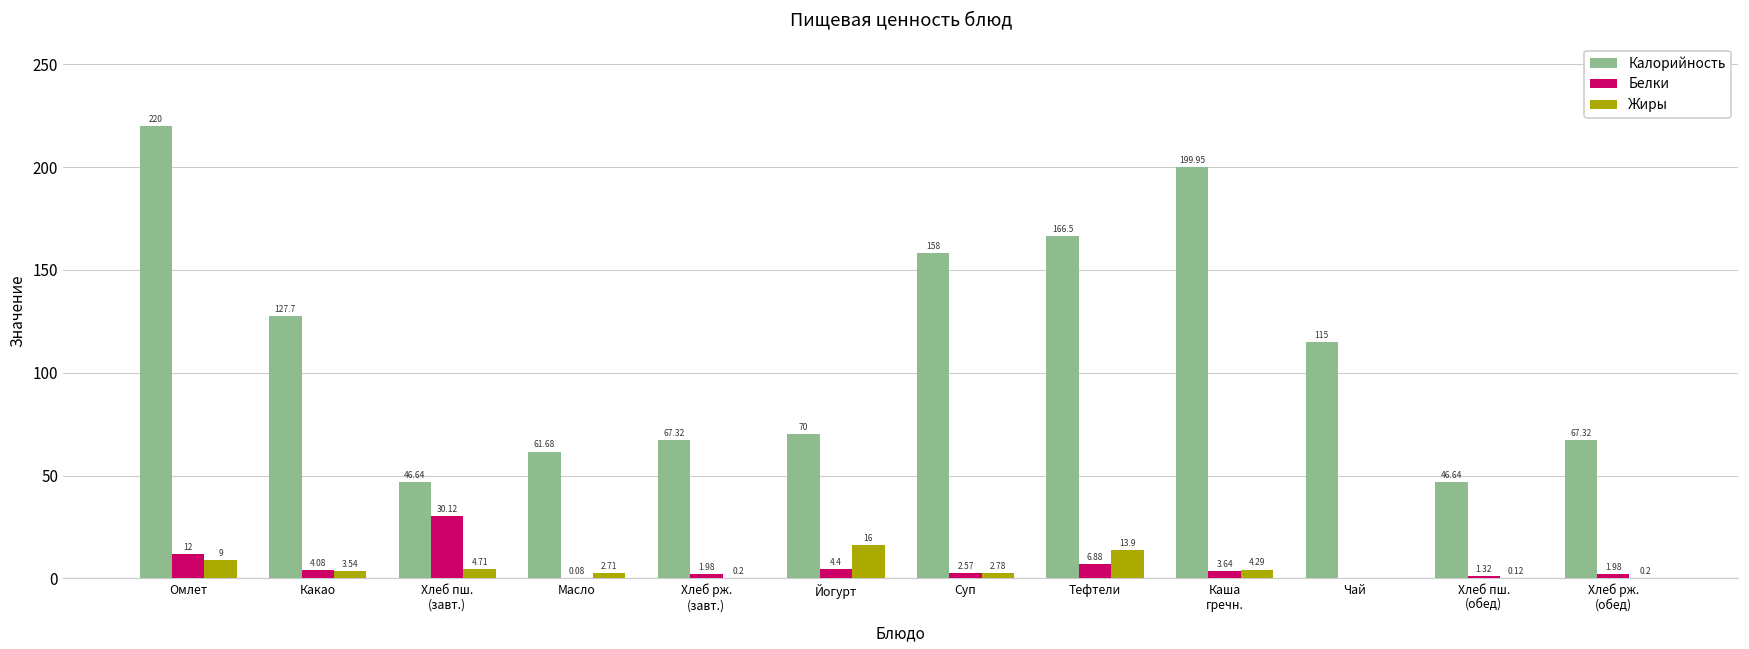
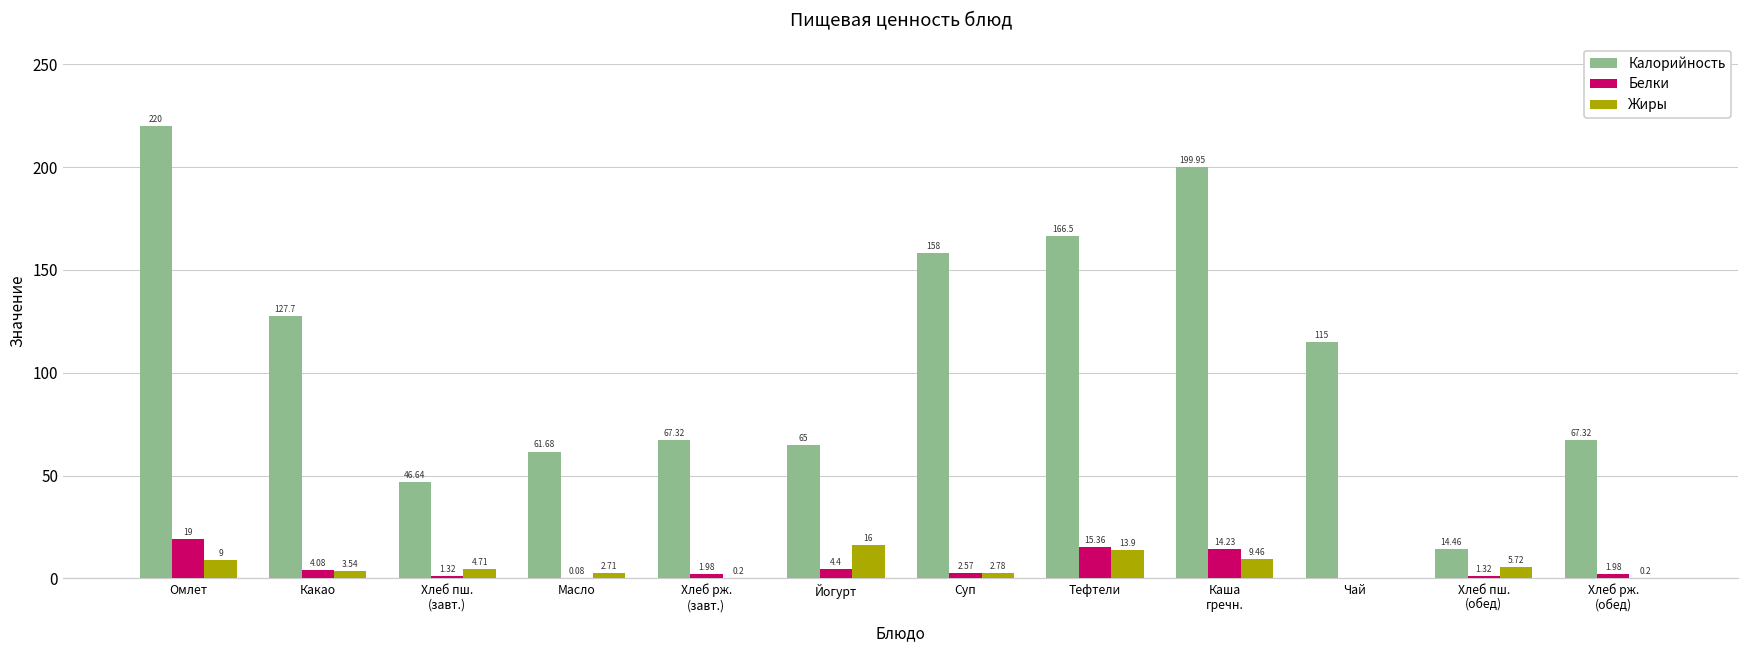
  {
    "Калорийность": {
      "Омлет": 220,
      "Какао": 127.7,
      "Хлеб пш. (завт.)": 46.64,
      "Масло": 61.68,
      "Хлеб рж. (завт.)": 67.32,
-     "Йогурт": 70,
+     "Йогурт": 65,
      "Суп": 158,
      "Тефтели": 166.5,
      "Каша гречн.": 199.95,
      "Чай": 115,
-     "Хлеб пш. (обед)": 46.64,
+     "Хлеб пш. (обед)": 14.46,
      "Хлеб рж. (обед)": 67.32
    },
    "Белки": {
-     "Омлет": 12,
+     "Омлет": 19,
      "Какао": 4.08,
-     "Хлеб пш. (завт.)": 30.12,
+     "Хлеб пш. (завт.)": 1.32,
      "Масло": 0.08,
      "Хлеб рж. (завт.)": 1.98,
      "Йогурт": 4.4,
      "Суп": 2.57,
-     "Тефтели": 6.88,
-     "Каша гречн.": 3.64,
+     "Тефтели": 15.36,
+     "Каша гречн.": 14.23,
      "Хлеб пш. (обед)": 1.32,
      "Хлеб рж. (обед)": 1.98
    },
    "Жиры": {
      "Омлет": 9,
      "Какао": 3.54,
      "Хлеб пш. (завт.)": 4.71,
      "Масло": 2.71,
      "Хлеб рж. (завт.)": 0.2,
      "Йогурт": 16,
      "Суп": 2.78,
      "Тефтели": 13.9,
-     "Каша гречн.": 4.29,
-     "Хлеб пш. (обед)": 0.12,
+     "Каша гречн.": 9.46,
+     "Хлеб пш. (обед)": 5.72,
      "Хлеб рж. (обед)": 0.2
    }
  }
